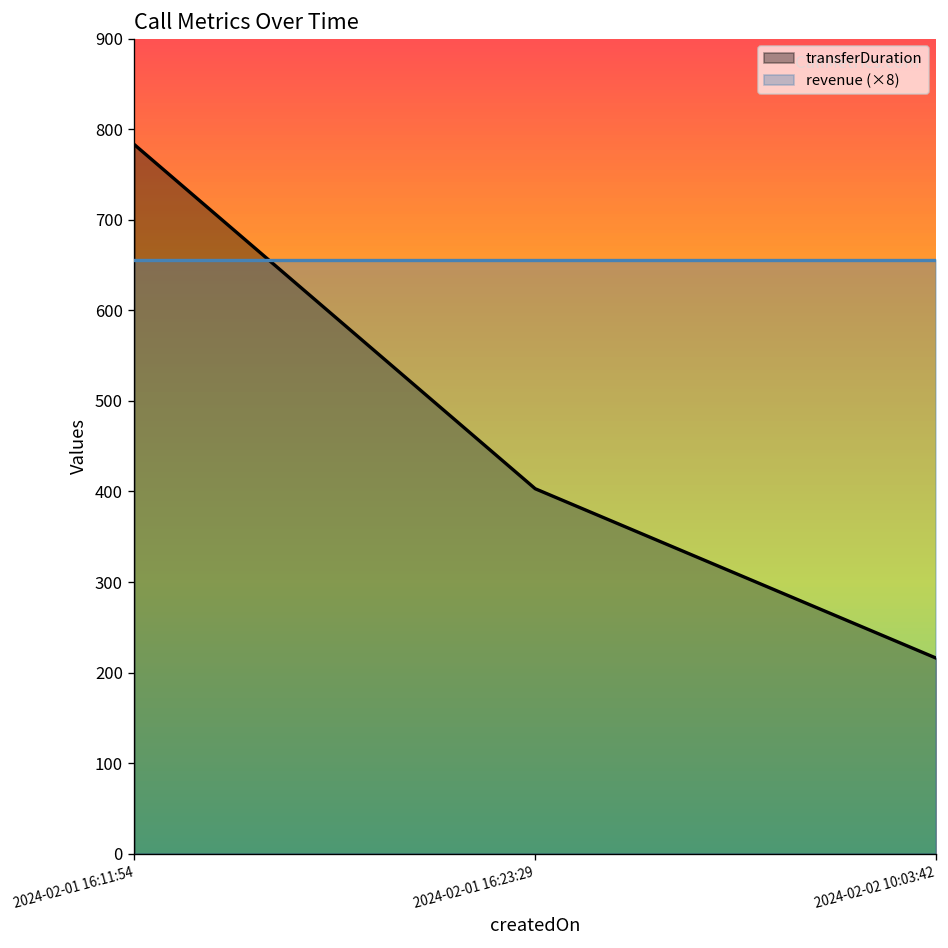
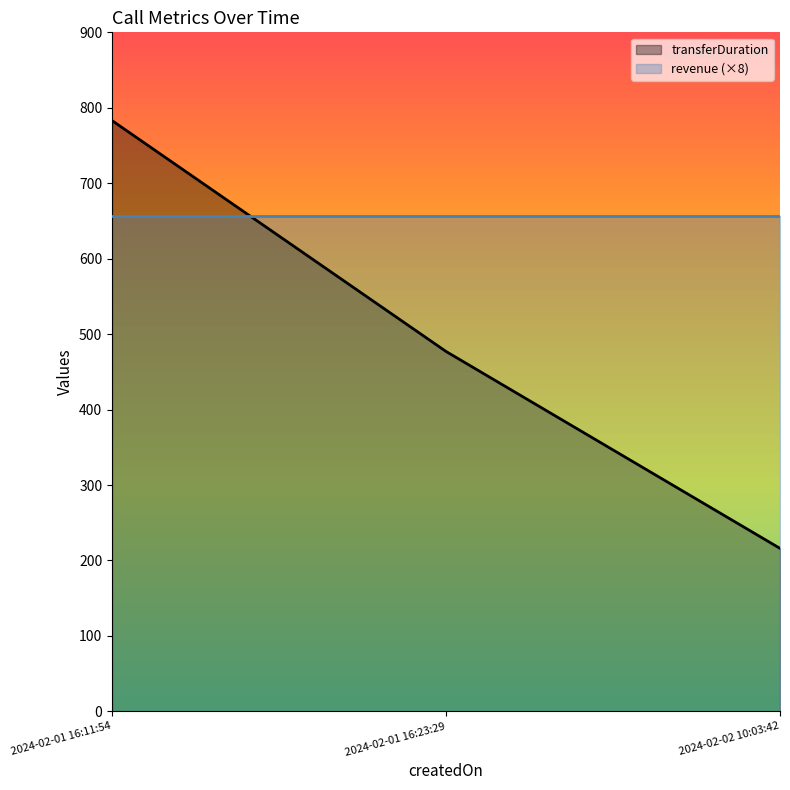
  {
    "transferDuration": {
      "2024-02-01 16:11:54": 780,
-     "2024-02-01 16:23:29": 400,
+     "2024-02-01 16:23:29": 480,
      "2024-02-02 10:03:42": 220
    },
    "revenue (×8)": {
      "2024-02-01 16:11:54": 660,
      "2024-02-01 16:23:29": 660,
      "2024-02-02 10:03:42": 660
    }
  }
